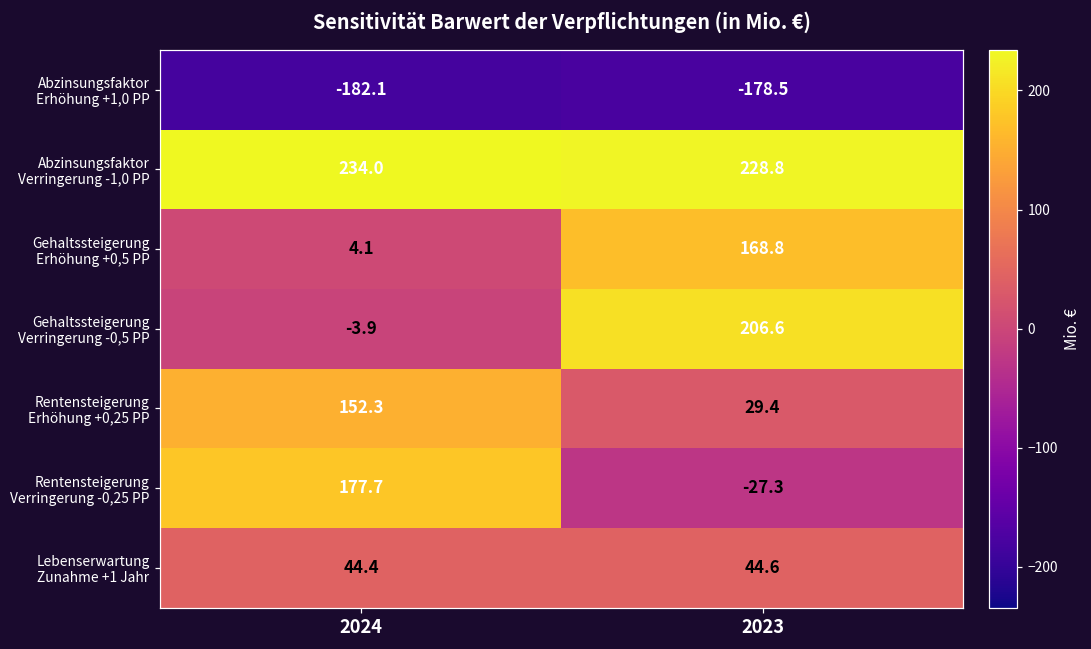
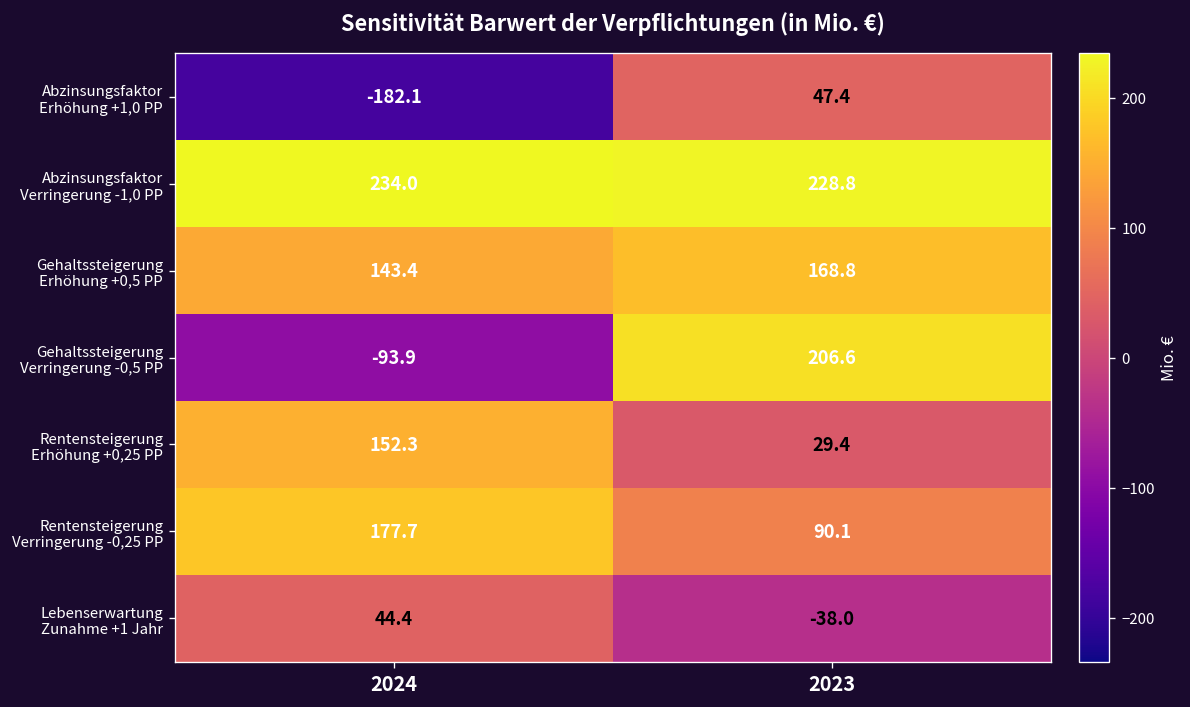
  {
    "Abzinsungsfaktor Erhöhung +1,0 PP": {
      "2024": -182.1,
-     "2023": -178.5
+     "2023": 47.4
    },
    "Abzinsungsfaktor Verringerung -1,0 PP": {
      "2024": 234.0,
      "2023": 228.8
    },
    "Gehaltssteigerung Erhöhung +0,5 PP": {
-     "2024": 4.1,
+     "2024": 143.4,
      "2023": 168.8
    },
    "Gehaltssteigerung Verringerung -0,5 PP": {
-     "2024": -3.9,
+     "2024": -93.9,
      "2023": 206.6
    },
    "Rentensteigerung Erhöhung +0,25 PP": {
      "2024": 152.3,
      "2023": 29.4
    },
    "Rentensteigerung Verringerung -0,25 PP": {
      "2024": 177.7,
-     "2023": -27.3
+     "2023": 90.1
    },
    "Lebenserwartung Zunahme +1 Jahr": {
      "2024": 44.4,
-     "2023": 44.6
+     "2023": -38.0
    }
  }
